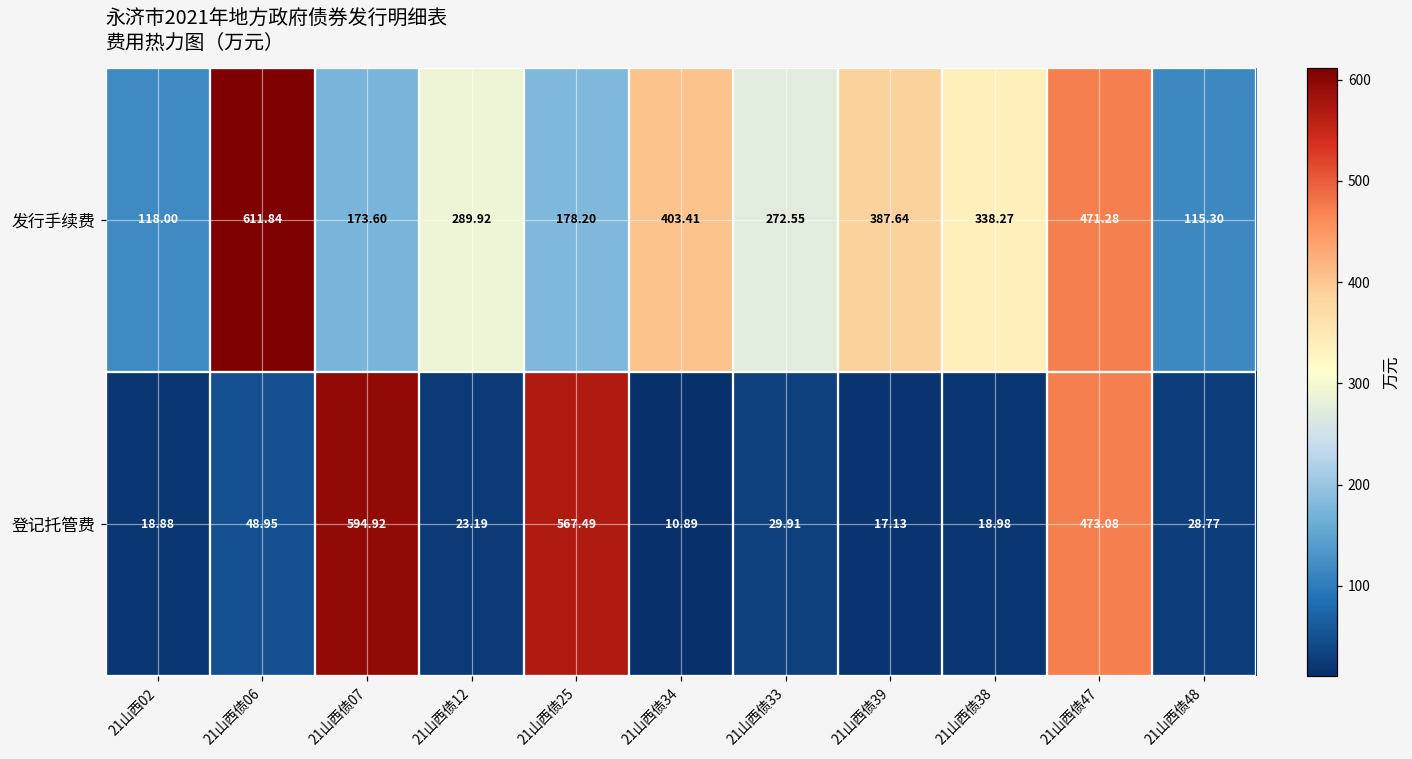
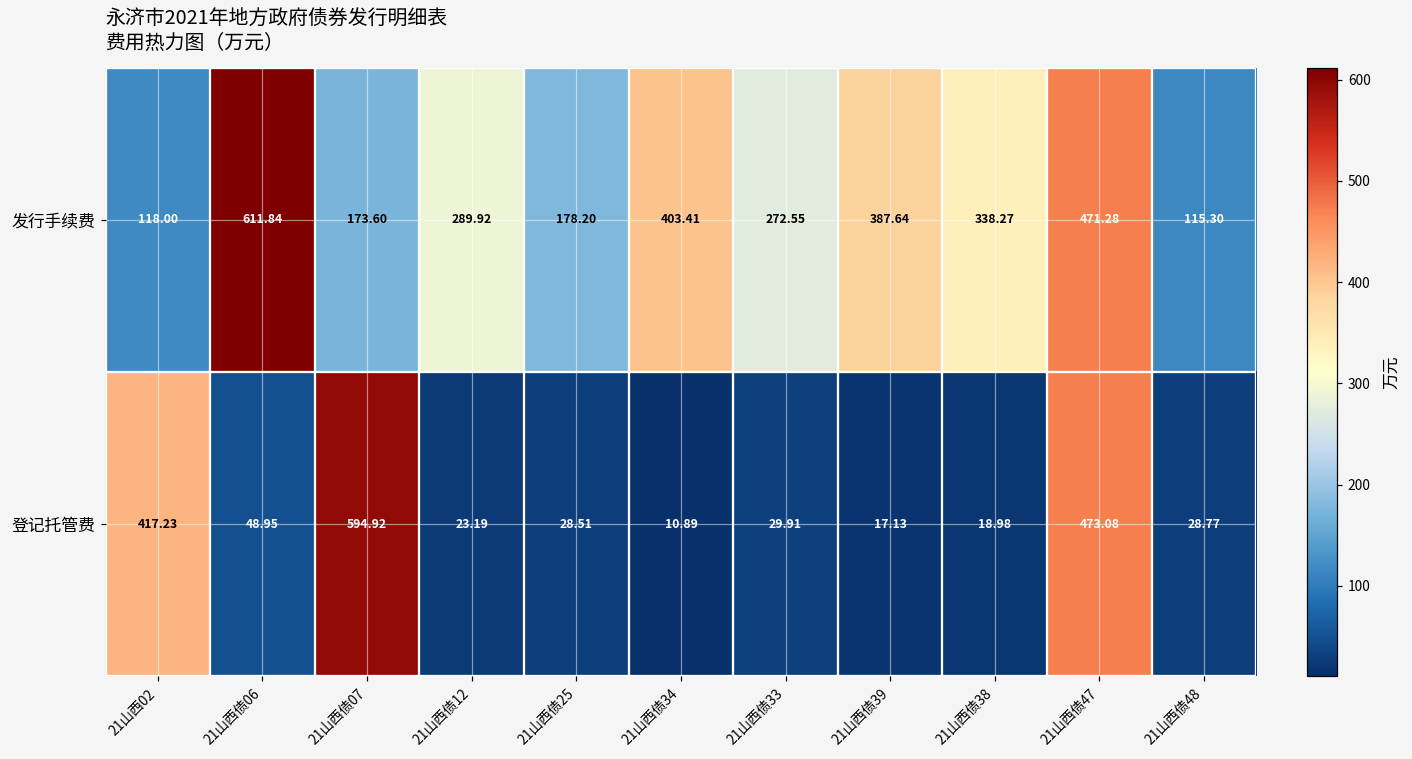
  {
    "发行手续费": {
      "21山西02": 118.00,
      "21山西债06": 611.84,
      "21山西债07": 173.60,
      "21山西债12": 289.92,
      "21山西债25": 178.20,
      "21山西债34": 403.41,
      "21山西债33": 272.55,
      "21山西债39": 387.64,
      "21山西债38": 338.27,
      "21山西债47": 471.28,
      "21山西债48": 115.30
    },
    "登记托管费": {
-     "21山西02": 18.88,
+     "21山西02": 417.23,
      "21山西债06": 48.95,
      "21山西债07": 594.92,
      "21山西债12": 23.19,
-     "21山西债25": 567.49,
+     "21山西债25": 28.51,
      "21山西债34": 10.89,
      "21山西债33": 29.91,
      "21山西债39": 17.13,
      "21山西债38": 18.98,
      "21山西债47": 473.08,
      "21山西债48": 28.77
    }
  }
